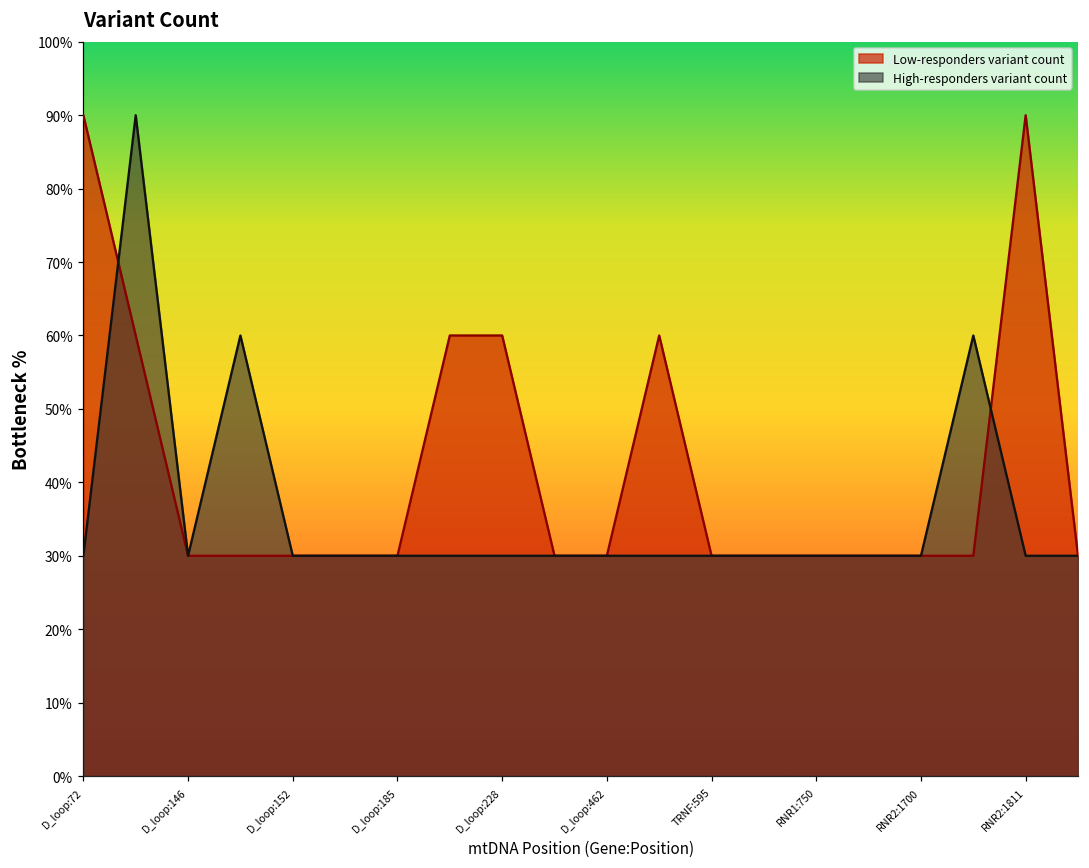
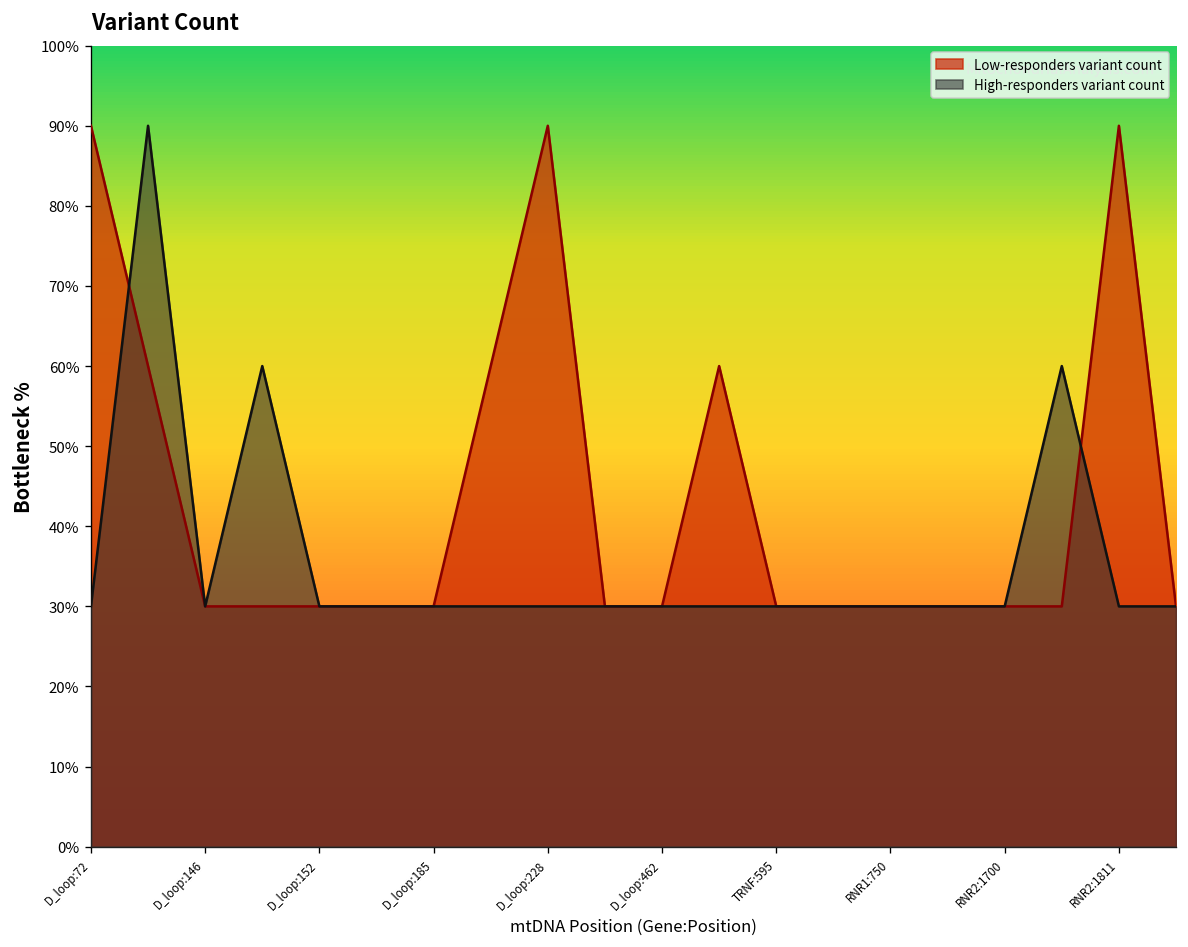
  {
    "Low-responders variant count": {
      "D_loop:72": "90%",
-     "D_loop:228": "60%",
+     "D_loop:228": "90%",
      "RNR2:1811": "90%"
    },
    "High-responders variant count": {
      "D_loop:72": "30%",
      "D_loop:228": "30%",
      "RNR2:1811": "30%"
    }
  }
